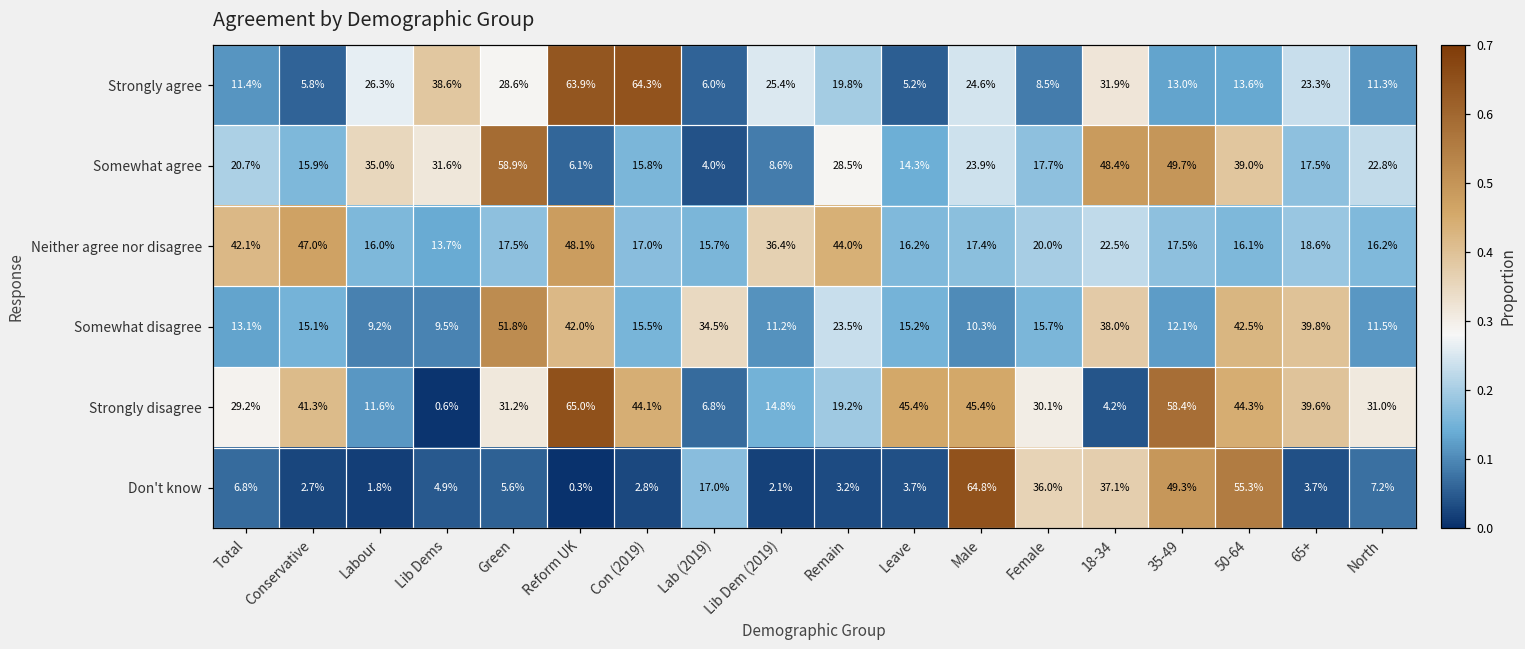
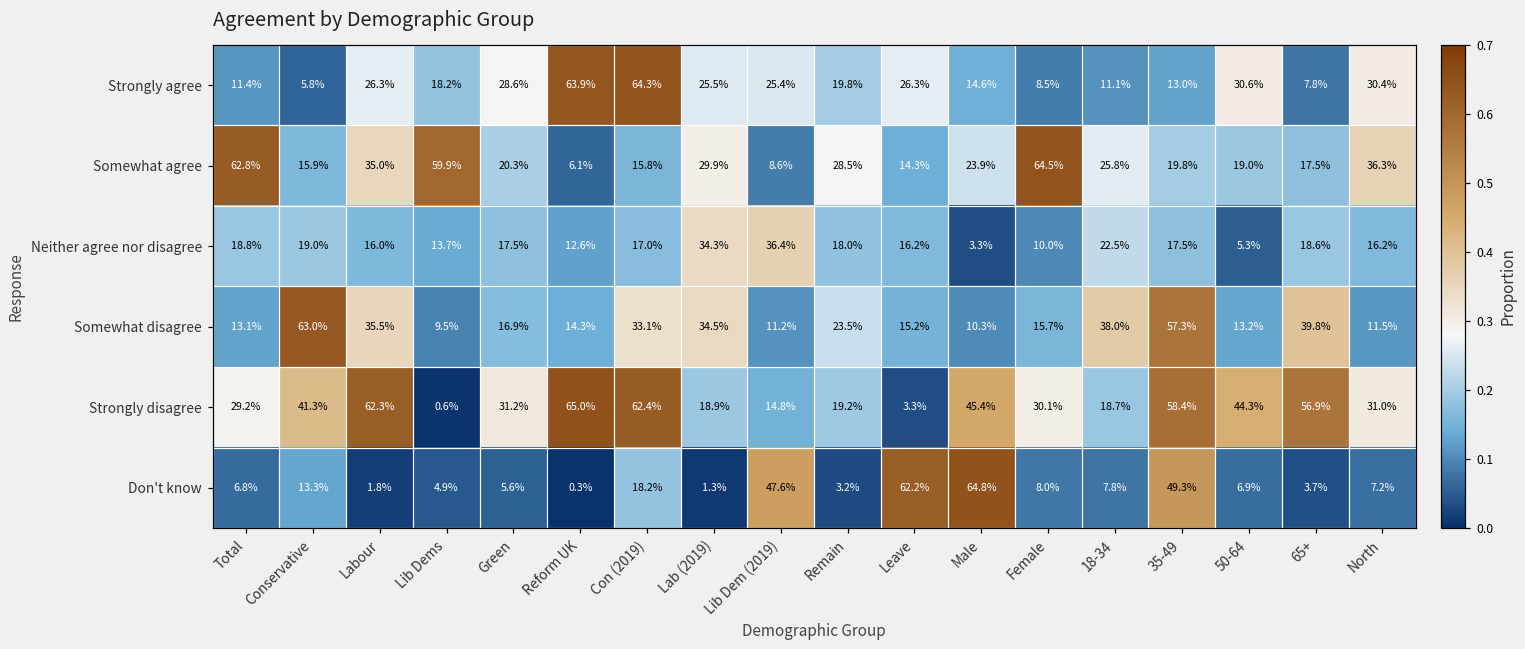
  {
    "Strongly agree": {
      "Total": "11.4%",
      "Conservative": "5.8%",
      "Labour": "26.3%",
-     "Lib Dems": "38.6%",
+     "Lib Dems": "18.2%",
      "Green": "28.6%",
      "Reform UK": "63.9%",
      "Con (2019)": "64.3%",
-     "Lab (2019)": "6.0%",
+     "Lab (2019)": "25.5%",
      "Lib Dem (2019)": "25.4%",
      "Remain": "19.8%",
-     "Leave": "5.2%",
-     "Male": "24.6%",
+     "Leave": "26.3%",
+     "Male": "14.6%",
      "Female": "8.5%",
-     "18-34": "31.9%",
+     "18-34": "11.1%",
      "35-49": "13.0%",
-     "50-64": "13.6%",
-     "65+": "23.3%",
-     "North": "11.3%"
+     "50-64": "30.6%",
+     "65+": "7.8%",
+     "North": "30.4%"
    },
    "Somewhat agree": {
-     "Total": "20.7%",
+     "Total": "62.8%",
      "Conservative": "15.9%",
      "Labour": "35.0%",
-     "Lib Dems": "31.6%",
-     "Green": "58.9%",
+     "Lib Dems": "59.9%",
+     "Green": "20.3%",
      "Reform UK": "6.1%",
      "Con (2019)": "15.8%",
-     "Lab (2019)": "4.0%",
+     "Lab (2019)": "29.9%",
      "Lib Dem (2019)": "8.6%",
      "Remain": "28.5%",
      "Leave": "14.3%",
      "Male": "23.9%",
-     "Female": "17.7%",
-     "18-34": "48.4%",
-     "35-49": "49.7%",
-     "50-64": "39.0%",
+     "Female": "64.5%",
+     "18-34": "25.8%",
+     "35-49": "19.8%",
+     "50-64": "19.0%",
      "65+": "17.5%",
-     "North": "22.8%"
+     "North": "36.3%"
    },
    "Neither agree nor disagree": {
-     "Total": "42.1%",
-     "Conservative": "47.0%",
+     "Total": "18.8%",
+     "Conservative": "19.0%",
      "Labour": "16.0%",
      "Lib Dems": "13.7%",
      "Green": "17.5%",
-     "Reform UK": "48.1%",
+     "Reform UK": "12.6%",
      "Con (2019)": "17.0%",
-     "Lab (2019)": "15.7%",
+     "Lab (2019)": "34.3%",
      "Lib Dem (2019)": "36.4%",
-     "Remain": "44.0%",
+     "Remain": "18.0%",
      "Leave": "16.2%",
-     "Male": "17.4%",
-     "Female": "20.0%",
+     "Male": "3.3%",
+     "Female": "10.0%",
      "18-34": "22.5%",
      "35-49": "17.5%",
-     "50-64": "16.1%",
+     "50-64": "5.3%",
      "65+": "18.6%",
      "North": "16.2%"
    },
    "Somewhat disagree": {
      "Total": "13.1%",
-     "Conservative": "15.1%",
-     "Labour": "9.2%",
+     "Conservative": "63.0%",
+     "Labour": "35.5%",
      "Lib Dems": "9.5%",
-     "Green": "51.8%",
-     "Reform UK": "42.0%",
-     "Con (2019)": "15.5%",
+     "Green": "16.9%",
+     "Reform UK": "14.3%",
+     "Con (2019)": "33.1%",
      "Lab (2019)": "34.5%",
      "Lib Dem (2019)": "11.2%",
      "Remain": "23.5%",
      "Leave": "15.2%",
      "Male": "10.3%",
      "Female": "15.7%",
      "18-34": "38.0%",
-     "35-49": "12.1%",
-     "50-64": "42.5%",
+     "35-49": "57.3%",
+     "50-64": "13.2%",
      "65+": "39.8%",
      "North": "11.5%"
    },
    "Strongly disagree": {
      "Total": "29.2%",
      "Conservative": "41.3%",
-     "Labour": "11.6%",
+     "Labour": "62.3%",
      "Lib Dems": "0.6%",
      "Green": "31.2%",
      "Reform UK": "65.0%",
-     "Con (2019)": "44.1%",
-     "Lab (2019)": "6.8%",
+     "Con (2019)": "62.4%",
+     "Lab (2019)": "18.9%",
      "Lib Dem (2019)": "14.8%",
      "Remain": "19.2%",
-     "Leave": "45.4%",
+     "Leave": "3.3%",
      "Male": "45.4%",
      "Female": "30.1%",
-     "18-34": "4.2%",
+     "18-34": "18.7%",
      "35-49": "58.4%",
      "50-64": "44.3%",
-     "65+": "39.6%",
+     "65+": "56.9%",
      "North": "31.0%"
    },
    "Don't know": {
      "Total": "6.8%",
-     "Conservative": "2.7%",
+     "Conservative": "13.3%",
      "Labour": "1.8%",
      "Lib Dems": "4.9%",
      "Green": "5.6%",
      "Reform UK": "0.3%",
-     "Con (2019)": "2.8%",
-     "Lab (2019)": "17.0%",
-     "Lib Dem (2019)": "2.1%",
+     "Con (2019)": "18.2%",
+     "Lab (2019)": "1.3%",
+     "Lib Dem (2019)": "47.6%",
      "Remain": "3.2%",
-     "Leave": "3.7%",
+     "Leave": "62.2%",
      "Male": "64.8%",
-     "Female": "36.0%",
-     "18-34": "37.1%",
+     "Female": "8.0%",
+     "18-34": "7.8%",
      "35-49": "49.3%",
-     "50-64": "55.3%",
+     "50-64": "6.9%",
      "65+": "3.7%",
      "North": "7.2%"
    }
  }
